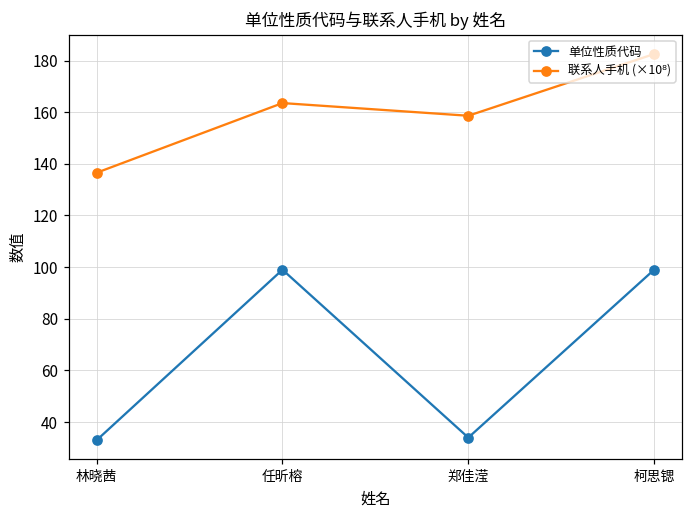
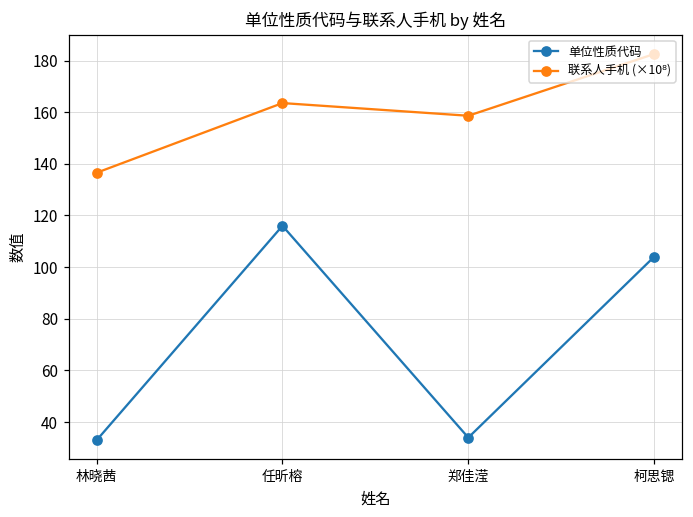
  {
    "单位性质代码": {
      "林晓茜": 33,
-     "任昕榕": 99,
+     "任昕榕": 116,
      "郑佳滢": 34,
-     "柯思锶": 99
+     "柯思锶": 104
    },
    "联系人手机 (×10⁸)": {
      "林晓茜": 137,
      "任昕榕": 164,
      "郑佳滢": 159
    }
  }
